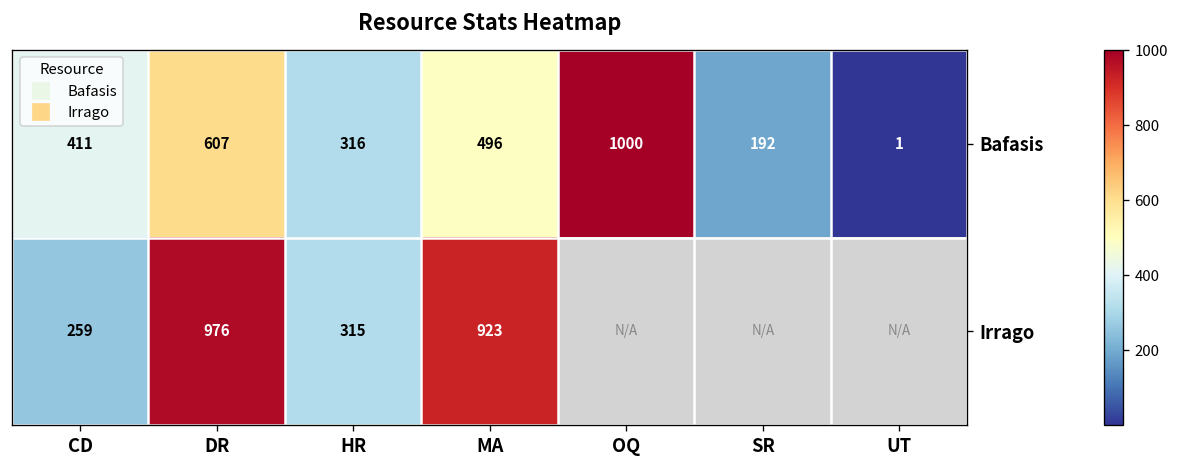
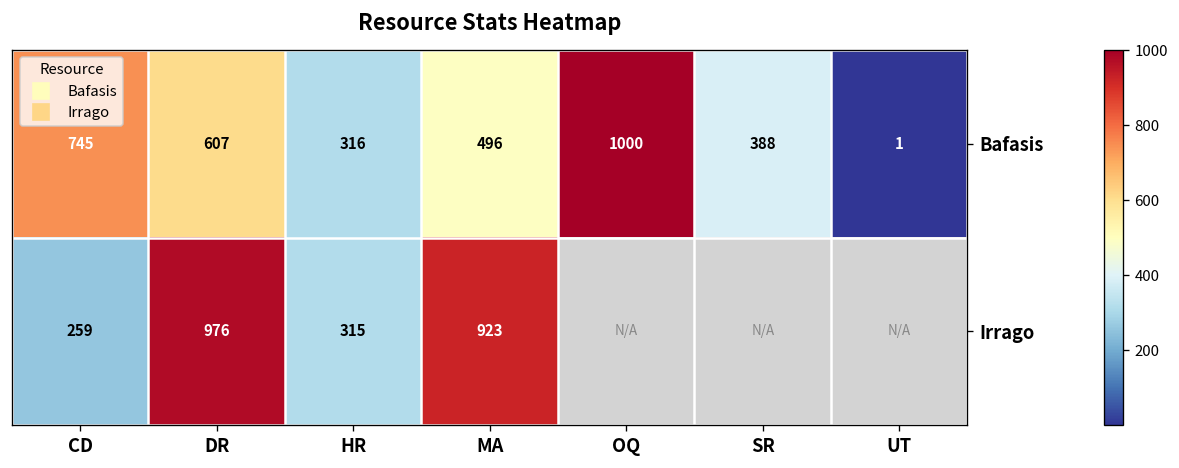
  {
    "Bafasis": {
-     "CD": 411,
+     "CD": 745,
      "DR": 607,
      "HR": 316,
      "MA": 496,
      "OQ": 1000,
-     "SR": 192,
+     "SR": 388,
      "UT": 1
    },
    "Irrago": {
      "CD": 259,
      "DR": 976,
      "HR": 315,
      "MA": 923
    }
  }
